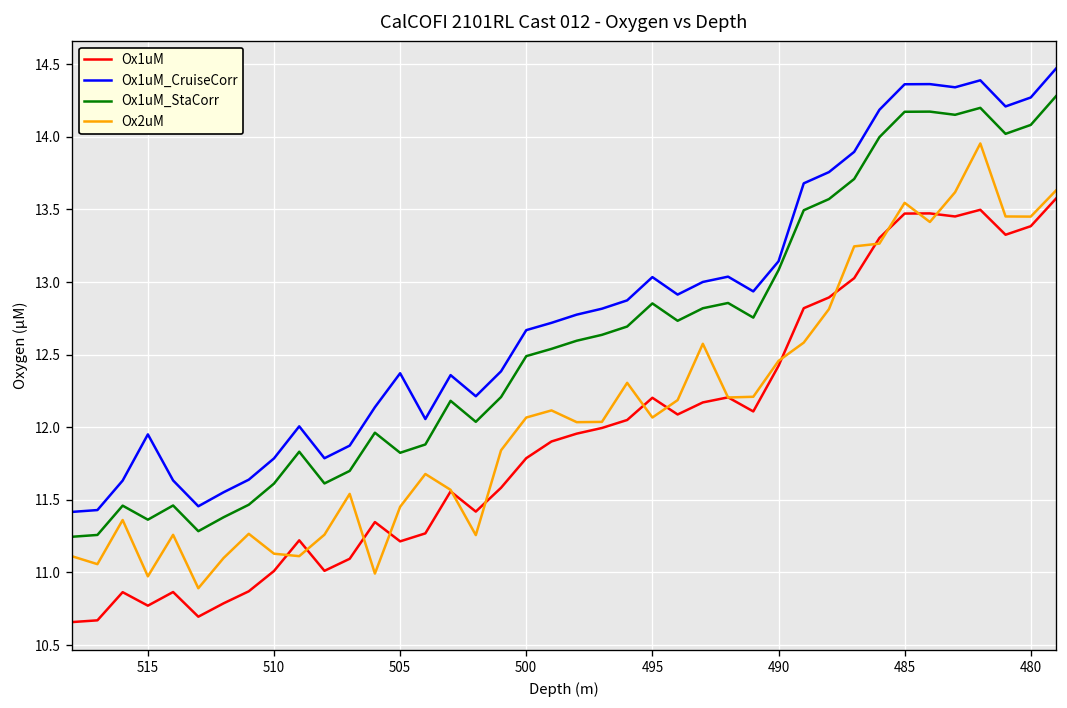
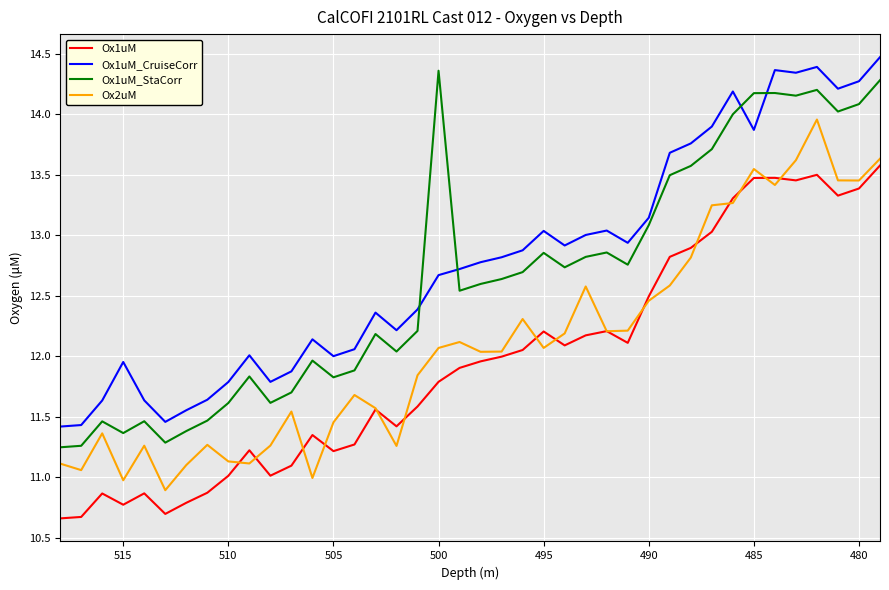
  {
    "Ox1uM": {
      "515": 10.77,
      "510": 11.01,
      "505": 11.21,
      "500": 11.79,
      "495": 12.20,
-     "490": 12.42,
+     "490": 12.49,
      "485": 13.47,
      "480": 13.39
    },
    "Ox1uM_CruiseCorr": {
      "515": 11.95,
      "510": 11.79,
-     "505": 12.37,
+     "505": 12.00,
      "500": 12.67,
      "495": 13.03,
      "490": 13.14,
-     "485": 14.36,
+     "485": 13.87,
      "480": 14.27
    },
    "Ox1uM_StaCorr": {
      "515": 11.36,
      "510": 11.61,
      "505": 11.82,
-     "500": 12.49,
+     "500": 14.36,
      "495": 12.85,
      "490": 13.08,
      "485": 14.17,
      "480": 14.08
    },
    "Ox2uM": {
      "515": 10.97,
      "510": 11.13,
      "505": 11.45,
      "500": 12.07,
      "495": 12.07,
      "490": 12.46,
      "485": 13.55,
      "480": 13.45
    }
  }
